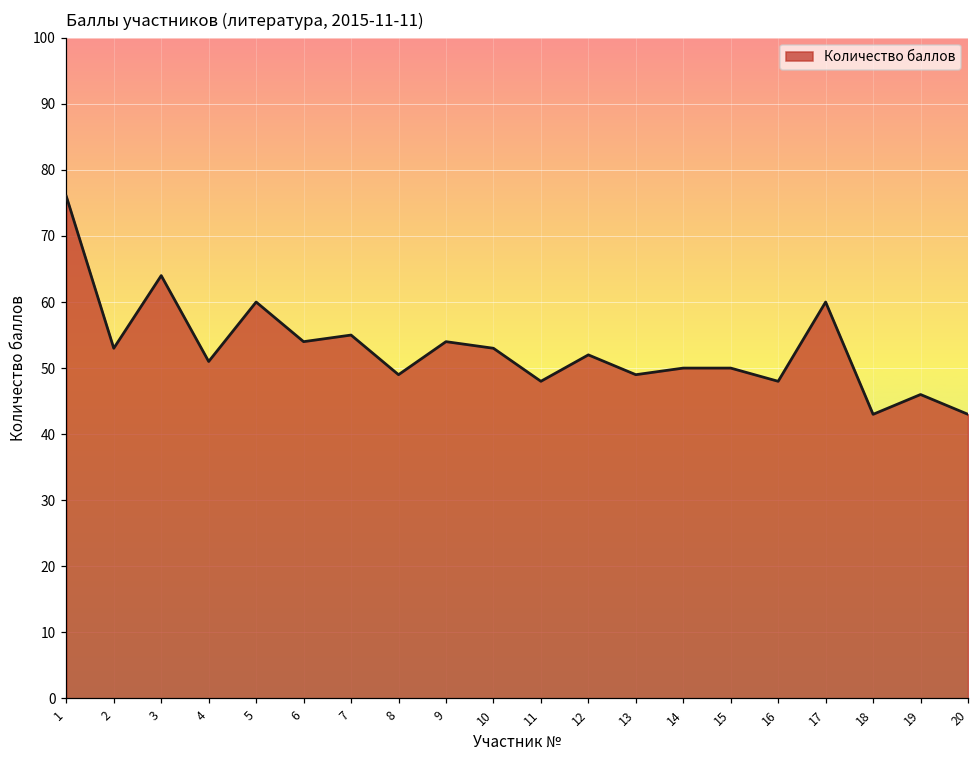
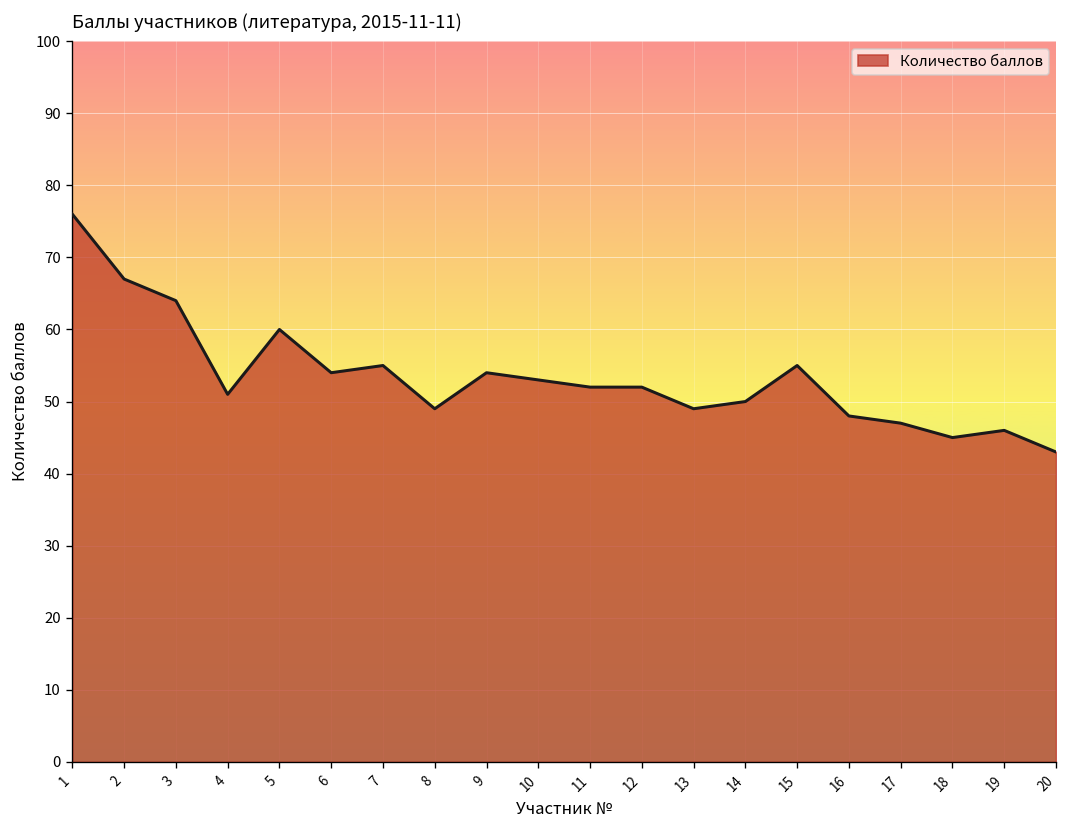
  {
    "1": 76,
-   "2": 53,
+   "2": 67,
    "3": 64,
    "4": 51,
    "5": 60,
    "6": 54,
    "7": 55,
    "8": 49,
    "9": 54,
    "10": 53,
-   "11": 48,
+   "11": 52,
    "12": 52,
    "13": 49,
    "14": 50,
-   "15": 50,
+   "15": 55,
    "16": 48,
-   "17": 60,
-   "18": 43,
+   "17": 47,
+   "18": 45,
    "19": 46,
    "20": 43
  }
